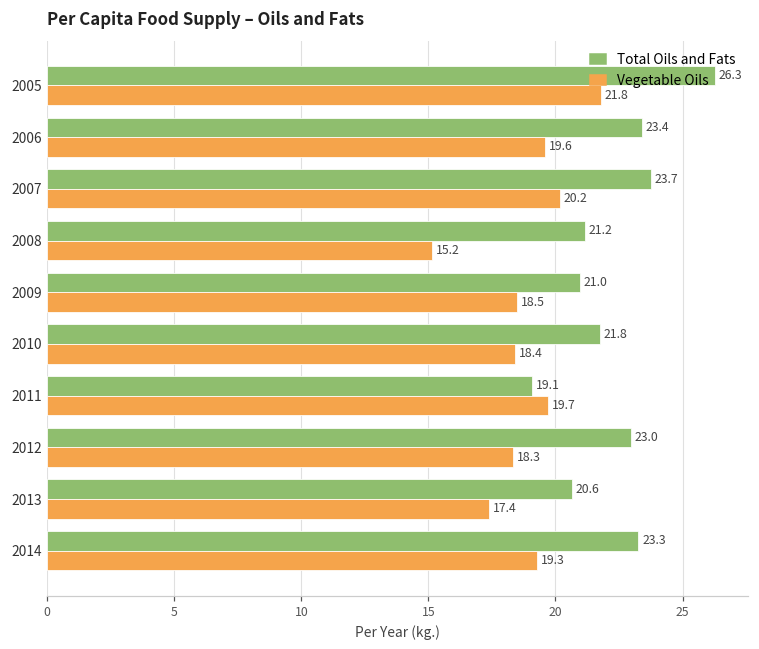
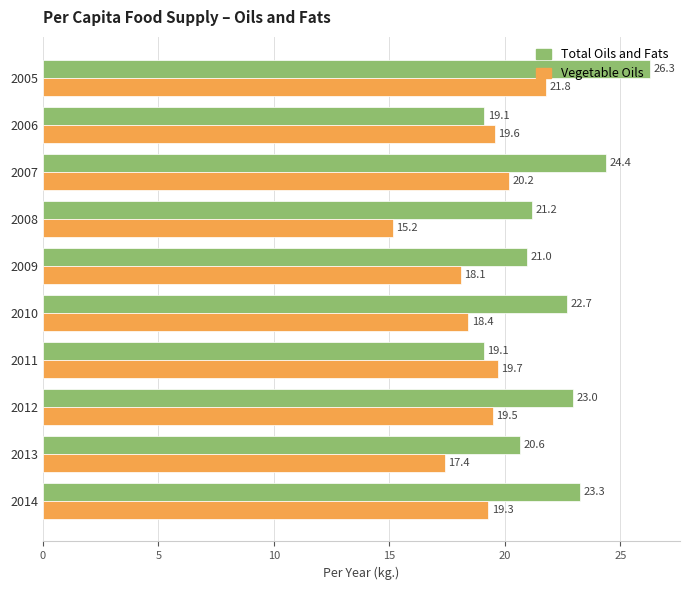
  {
    "Total Oils and Fats": {
      "2005": 26.3,
-     "2006": 23.4,
-     "2007": 23.7,
+     "2006": 19.1,
+     "2007": 24.4,
      "2008": 21.2,
      "2009": 21.0,
-     "2010": 21.8,
+     "2010": 22.7,
      "2011": 19.1,
      "2012": 23.0,
      "2013": 20.6,
      "2014": 23.3
    },
    "Vegetable Oils": {
      "2005": 21.8,
      "2006": 19.6,
      "2007": 20.2,
      "2008": 15.2,
-     "2009": 18.5,
+     "2009": 18.1,
      "2010": 18.4,
      "2011": 19.7,
-     "2012": 18.3,
+     "2012": 19.5,
      "2013": 17.4,
      "2014": 19.3
    }
  }
